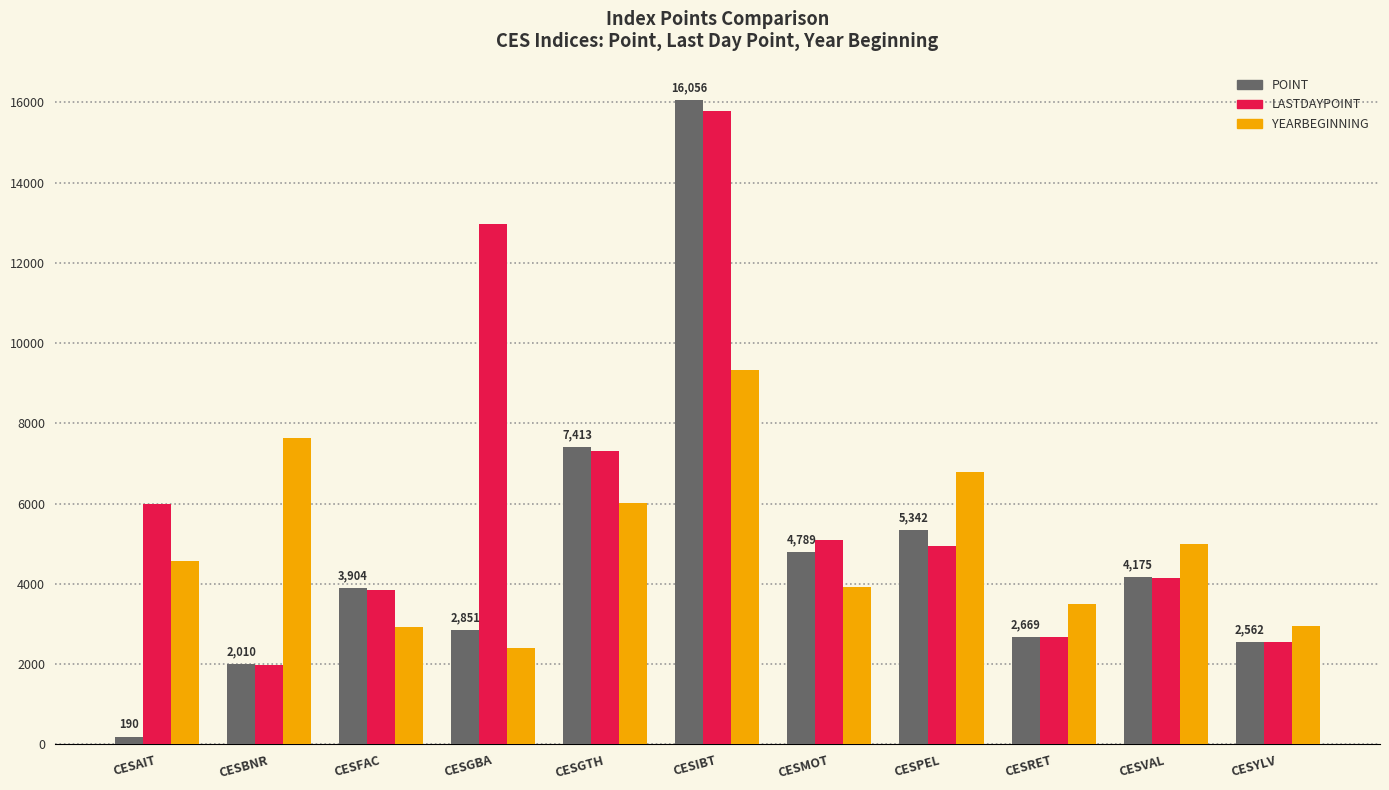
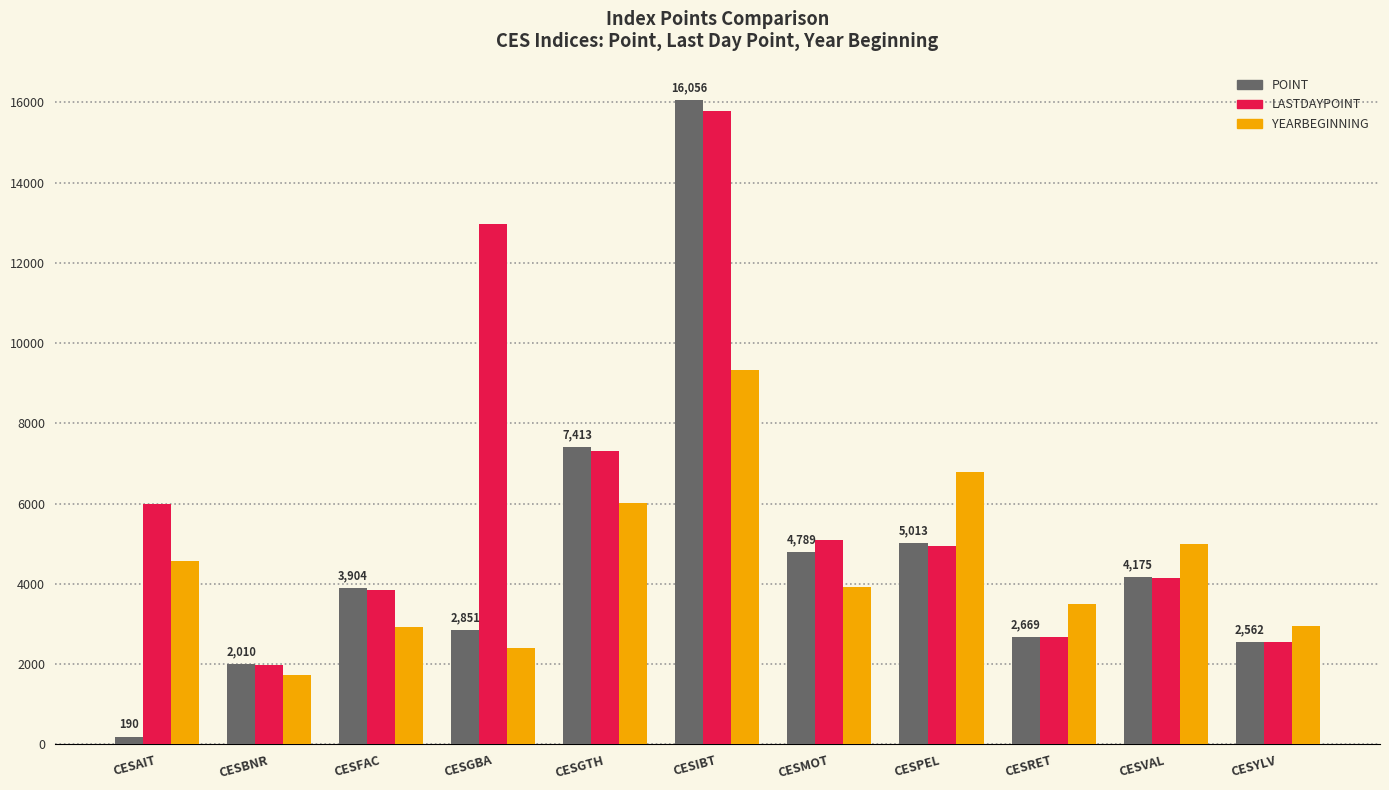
  {
    "POINT": {
      "CESAIT": "190",
      "CESBNR": "2,010",
      "CESFAC": "3,904",
      "CESGBA": "2,851",
      "CESGTH": "7,413",
      "CESIBT": "16,056",
      "CESMOT": "4,789",
-     "CESPEL": "5,342",
+     "CESPEL": "5,013",
      "CESRET": "2,669",
      "CESVAL": "4,175",
      "CESYLV": "2,562"
    },
    "LASTDAYPOINT": {
      "CESAIT": "6000",
      "CESBNR": "2000",
      "CESFAC": "3800",
      "CESGBA": "13000",
      "CESGTH": "7300",
      "CESIBT": "15800",
      "CESMOT": "5100",
      "CESPEL": "4900",
      "CESRET": "2700",
      "CESVAL": "4100",
      "CESYLV": "2600"
    },
    "YEARBEGINNING": {
      "CESAIT": "4600",
-     "CESBNR": "7600",
+     "CESBNR": "1700",
      "CESFAC": "2900",
      "CESGBA": "2400",
      "CESGTH": "6000",
      "CESIBT": "9300",
      "CESMOT": "3900",
      "CESPEL": "6800",
      "CESRET": "3500",
      "CESVAL": "5000",
      "CESYLV": "3000"
    }
  }
